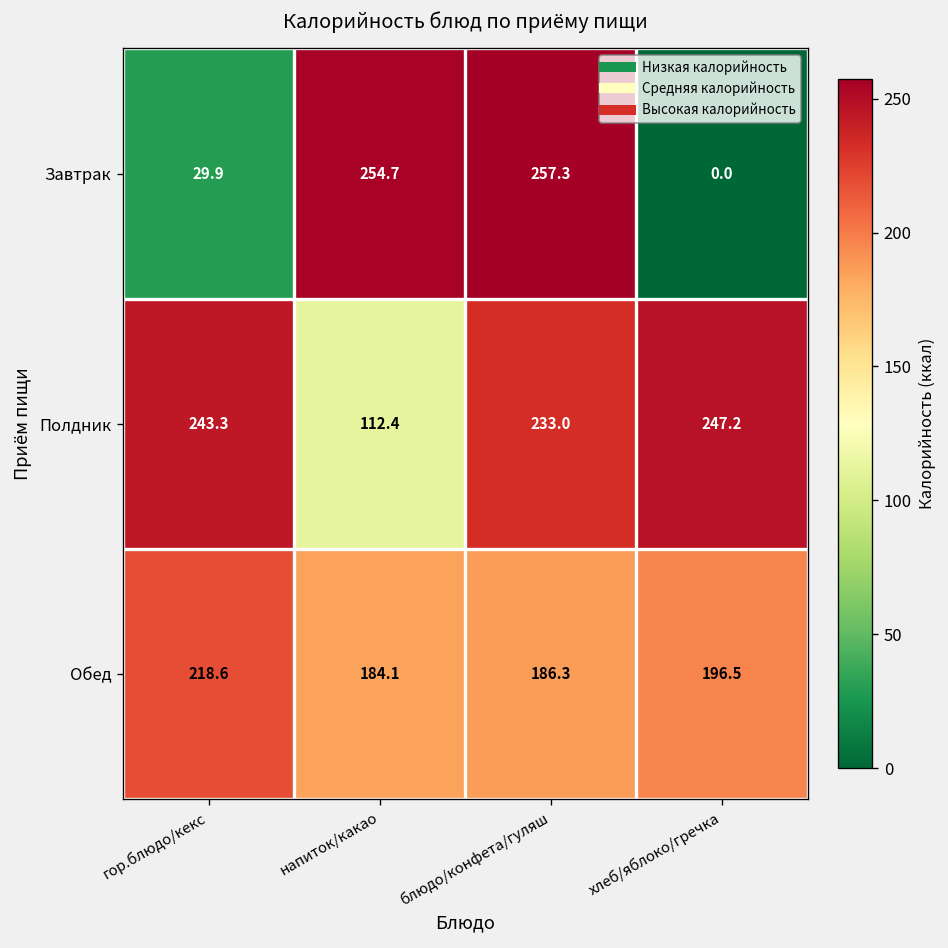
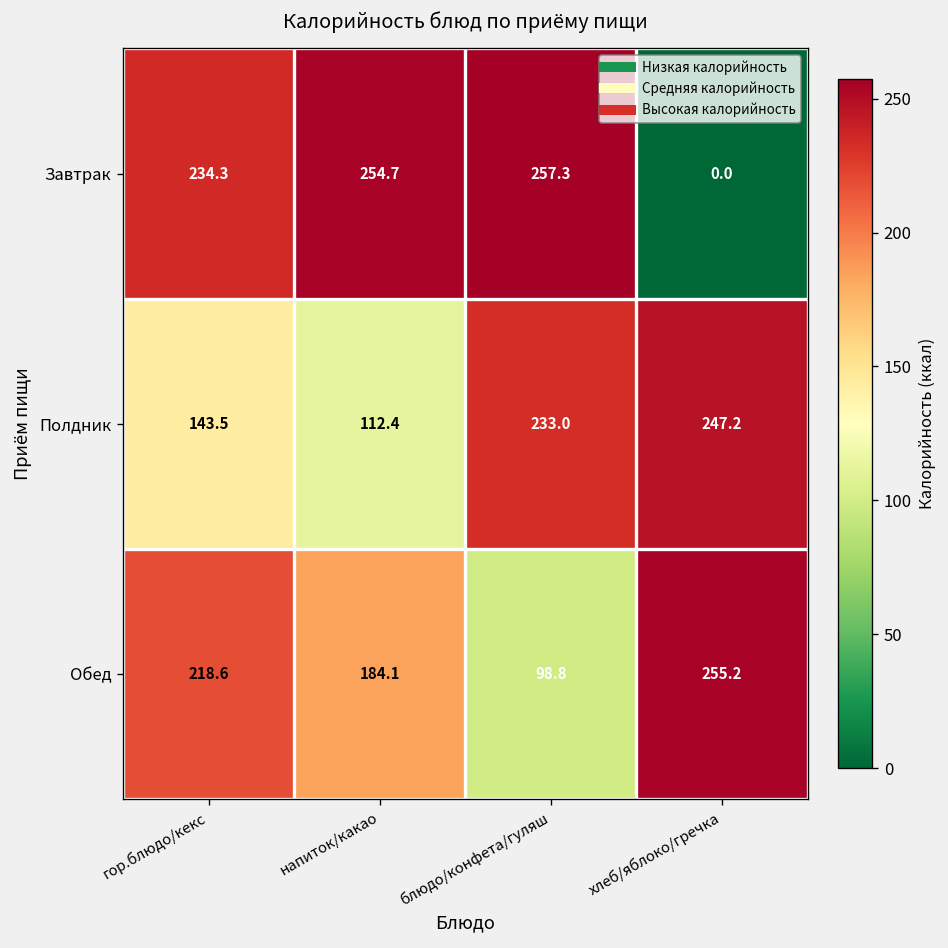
  {
    "Завтрак": {
-     "гор.блюдо/кекс": 29.9,
+     "гор.блюдо/кекс": 234.3,
      "напиток/какао": 254.7,
      "блюдо/конфета/гуляш": 257.3,
      "хлеб/яблоко/гречка": 0.0
    },
    "Полдник": {
-     "гор.блюдо/кекс": 243.3,
+     "гор.блюдо/кекс": 143.5,
      "напиток/какао": 112.4,
      "блюдо/конфета/гуляш": 233.0,
      "хлеб/яблоко/гречка": 247.2
    },
    "Обед": {
      "гор.блюдо/кекс": 218.6,
      "напиток/какао": 184.1,
-     "блюдо/конфета/гуляш": 186.3,
-     "хлеб/яблоко/гречка": 196.5
+     "блюдо/конфета/гуляш": 98.8,
+     "хлеб/яблоко/гречка": 255.2
    }
  }
